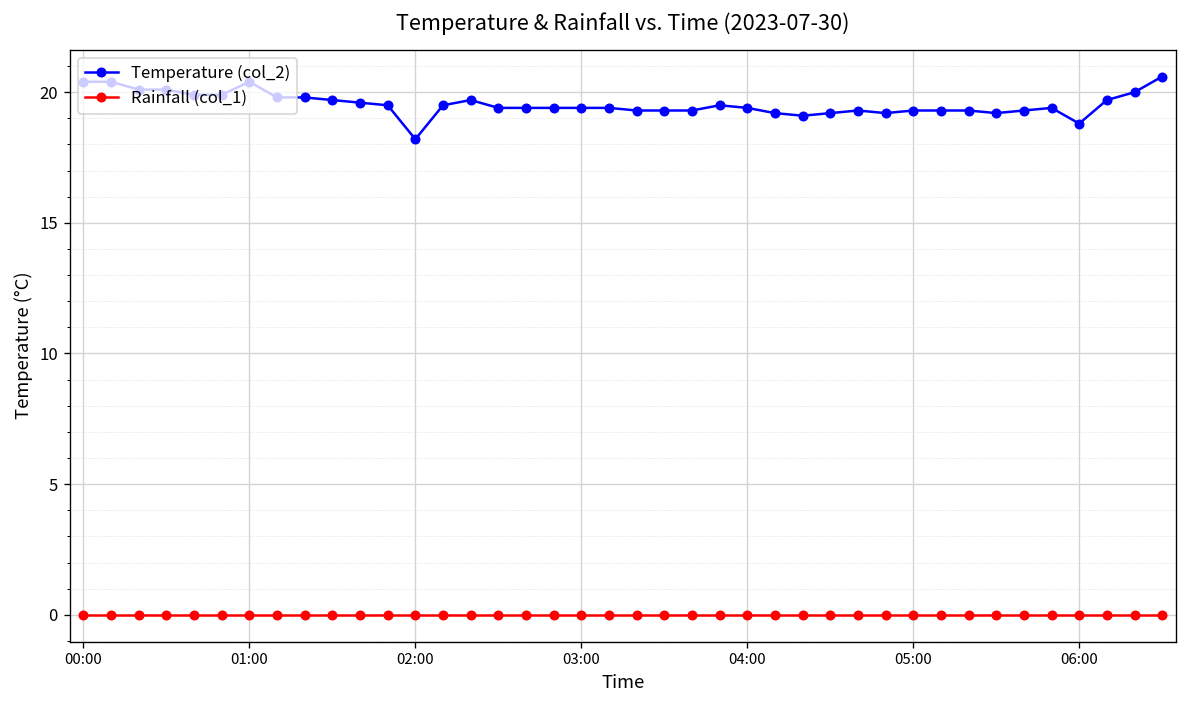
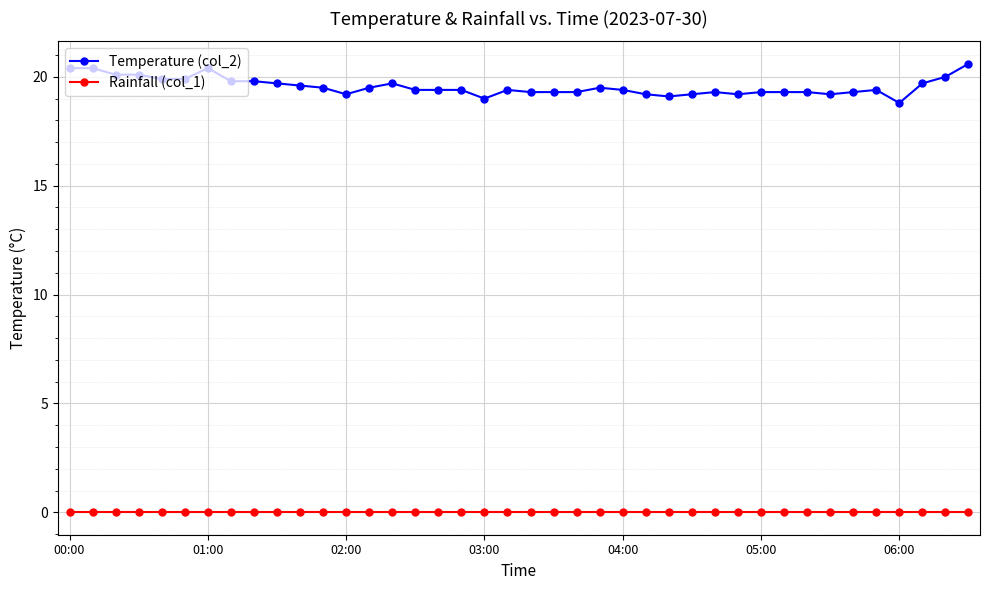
  {
    "Temperature (col_2)": {
-     "02:00": 18.2,
-     "03:00": 19.4,
+     "02:00": 19.2,
+     "03:00": 19.0,
      "04:00": 19.4,
      "05:00": 19.3,
      "06:00": 18.8
    },
    "Rainfall (col_1)": {
      "00:00": 0.0,
      "01:00": 0.0,
      "02:00": 0.0,
      "03:00": 0.0,
      "04:00": 0.0,
      "05:00": 0.0,
      "06:00": 0.0
    }
  }
